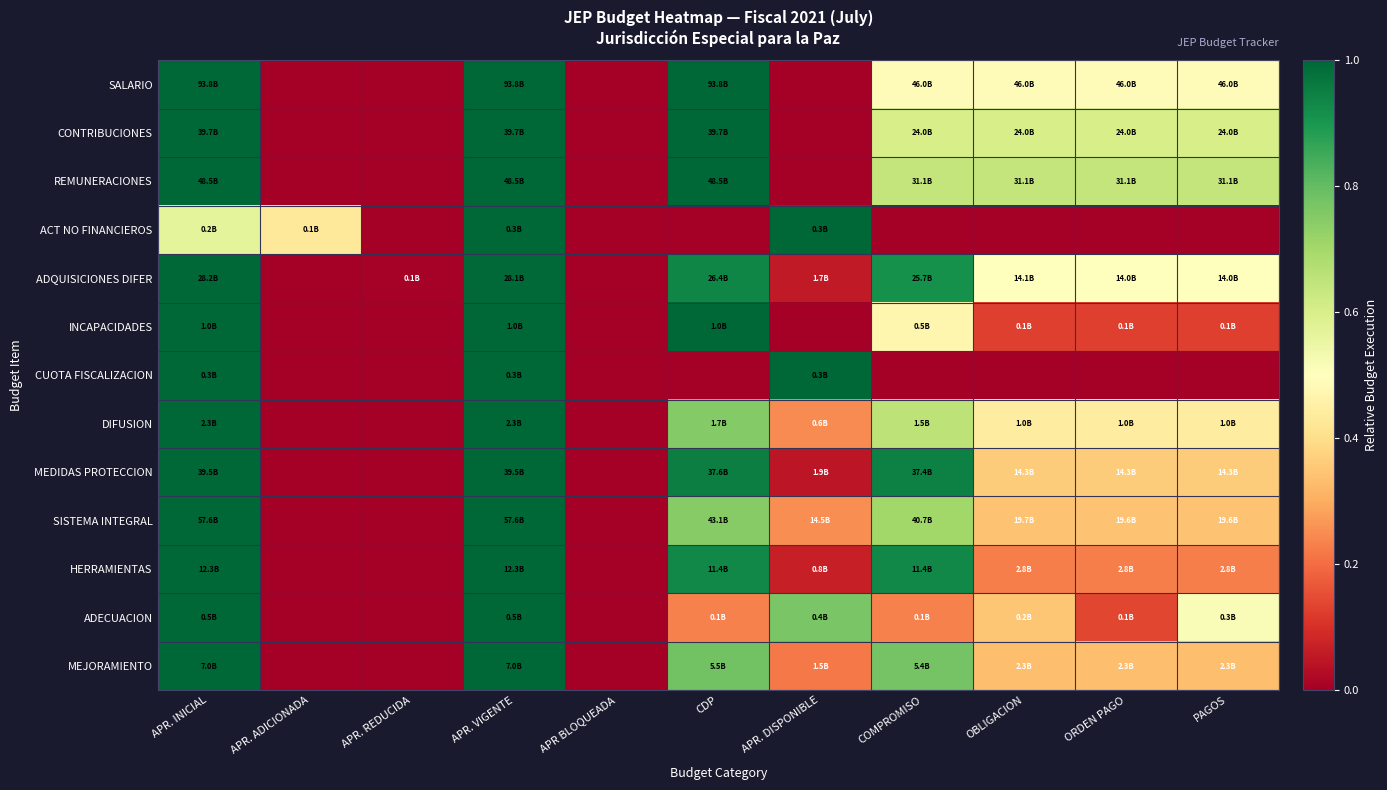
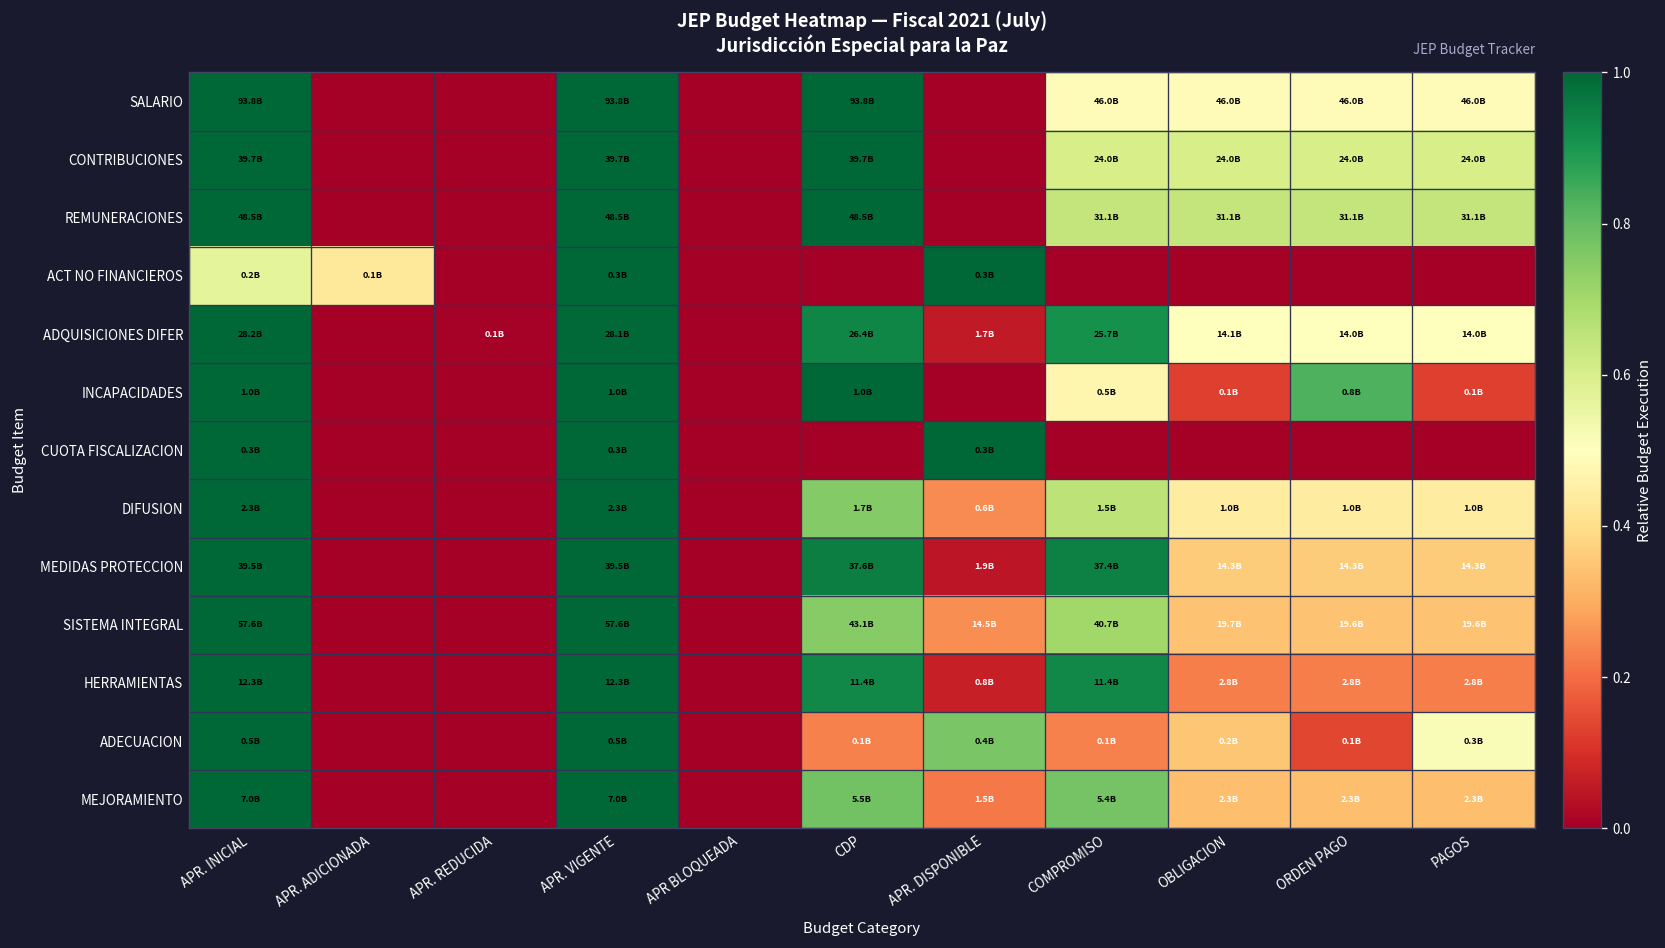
  {
    "SALARIO": {
      "APR. INICIAL": "93.8B",
      "APR. VIGENTE": "93.8B",
      "CDP": "93.8B",
      "COMPROMISO": "46.0B",
      "OBLIGACION": "46.0B",
      "ORDEN PAGO": "46.0B",
      "PAGOS": "46.0B"
    },
    "CONTRIBUCIONES": {
      "APR. INICIAL": "39.7B",
      "APR. VIGENTE": "39.7B",
      "CDP": "39.7B",
      "COMPROMISO": "24.0B",
      "OBLIGACION": "24.0B",
      "ORDEN PAGO": "24.0B",
      "PAGOS": "24.0B"
    },
    "REMUNERACIONES": {
      "APR. INICIAL": "48.5B",
      "APR. VIGENTE": "48.5B",
      "CDP": "48.5B",
      "COMPROMISO": "31.1B",
      "OBLIGACION": "31.1B",
      "ORDEN PAGO": "31.1B",
      "PAGOS": "31.1B"
    },
    "ACT NO FINANCIEROS": {
      "APR. INICIAL": "0.2B",
      "APR. ADICIONADA": "0.1B",
      "APR. VIGENTE": "0.3B",
      "APR. DISPONIBLE": "0.3B"
    },
    "ADQUISICIONES DIFER": {
      "APR. INICIAL": "28.2B",
      "APR. REDUCIDA": "0.1B",
      "APR. VIGENTE": "28.1B",
      "CDP": "26.4B",
      "APR. DISPONIBLE": "1.7B",
      "COMPROMISO": "25.7B",
      "OBLIGACION": "14.1B",
      "ORDEN PAGO": "14.0B",
      "PAGOS": "14.0B"
    },
    "INCAPACIDADES": {
      "APR. INICIAL": "1.0B",
      "APR. VIGENTE": "1.0B",
      "CDP": "1.0B",
      "COMPROMISO": "0.5B",
      "OBLIGACION": "0.1B",
-     "ORDEN PAGO": "0.1B",
+     "ORDEN PAGO": "0.8B",
      "PAGOS": "0.1B"
    },
    "CUOTA FISCALIZACION": {
      "APR. INICIAL": "0.3B",
      "APR. VIGENTE": "0.3B",
      "APR. DISPONIBLE": "0.3B"
    },
    "DIFUSION": {
      "APR. INICIAL": "2.3B",
      "APR. VIGENTE": "2.3B",
      "CDP": "1.7B",
      "APR. DISPONIBLE": "0.6B",
      "COMPROMISO": "1.5B",
      "OBLIGACION": "1.0B",
      "ORDEN PAGO": "1.0B",
      "PAGOS": "1.0B"
    },
    "MEDIDAS PROTECCION": {
      "APR. INICIAL": "39.5B",
      "APR. VIGENTE": "39.5B",
      "CDP": "37.6B",
      "APR. DISPONIBLE": "1.9B",
      "COMPROMISO": "37.4B",
      "OBLIGACION": "14.3B",
      "ORDEN PAGO": "14.3B",
      "PAGOS": "14.3B"
    },
    "SISTEMA INTEGRAL": {
      "APR. INICIAL": "57.6B",
      "APR. VIGENTE": "57.6B",
      "CDP": "43.1B",
      "APR. DISPONIBLE": "14.5B",
      "COMPROMISO": "40.7B",
      "OBLIGACION": "19.7B",
      "ORDEN PAGO": "19.6B",
      "PAGOS": "19.6B"
    },
    "HERRAMIENTAS": {
      "APR. INICIAL": "12.3B",
      "APR. VIGENTE": "12.3B",
      "CDP": "11.4B",
      "APR. DISPONIBLE": "0.8B",
      "COMPROMISO": "11.4B",
      "OBLIGACION": "2.8B",
      "ORDEN PAGO": "2.8B",
      "PAGOS": "2.8B"
    },
    "ADECUACION": {
      "APR. INICIAL": "0.5B",
      "APR. VIGENTE": "0.5B",
      "CDP": "0.1B",
      "APR. DISPONIBLE": "0.4B",
      "COMPROMISO": "0.1B",
      "OBLIGACION": "0.2B",
      "ORDEN PAGO": "0.1B",
      "PAGOS": "0.3B"
    },
    "MEJORAMIENTO": {
      "APR. INICIAL": "7.0B",
      "APR. VIGENTE": "7.0B",
      "CDP": "5.5B",
      "APR. DISPONIBLE": "1.5B",
      "COMPROMISO": "5.4B",
      "OBLIGACION": "2.3B",
      "ORDEN PAGO": "2.3B",
      "PAGOS": "2.3B"
    }
  }
